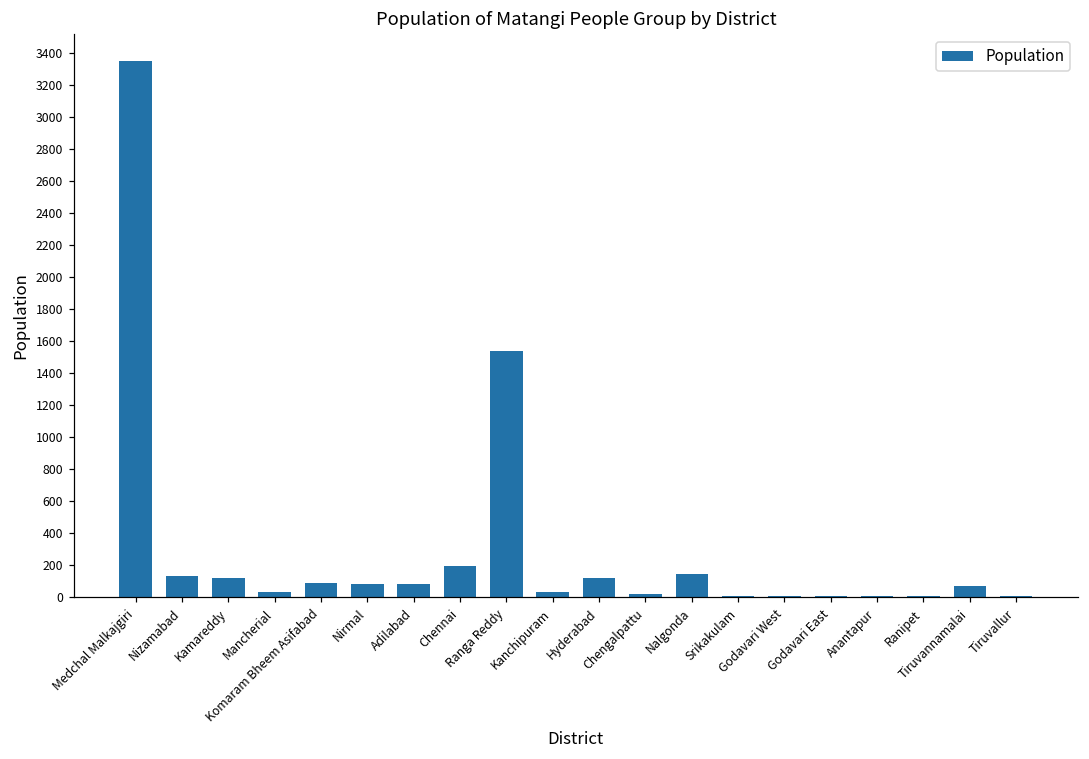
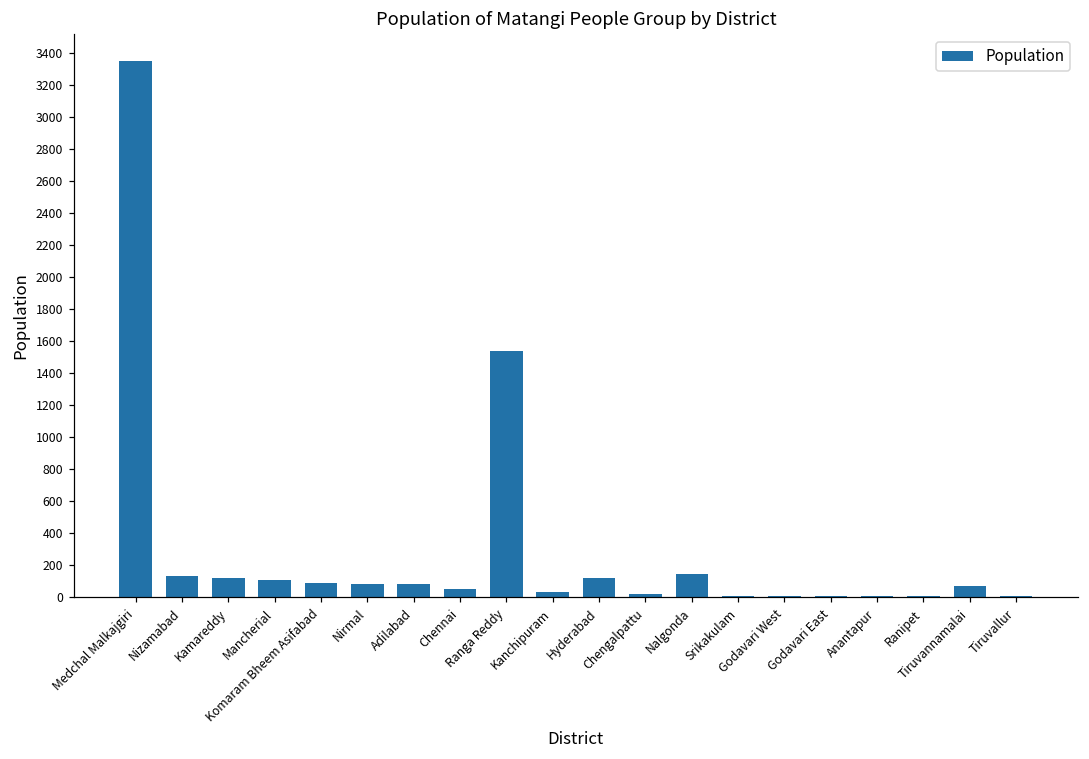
  {
    "Medchal Malkajgiri": 3350,
    "Nizamabad": 130,
    "Kamareddy": 120,
-   "Mancherial": 40,
+   "Mancherial": 110,
    "Komaram Bheem Asifabad": 90,
    "Nirmal": 80,
    "Adilabad": 80,
-   "Chennai": 200,
+   "Chennai": 50,
    "Ranga Reddy": 1540,
    "Kanchipuram": 30,
    "Hyderabad": 120,
    "Chengalpattu": 20,
    "Nalgonda": 140,
    "Tiruvannamalai": 70
  }
